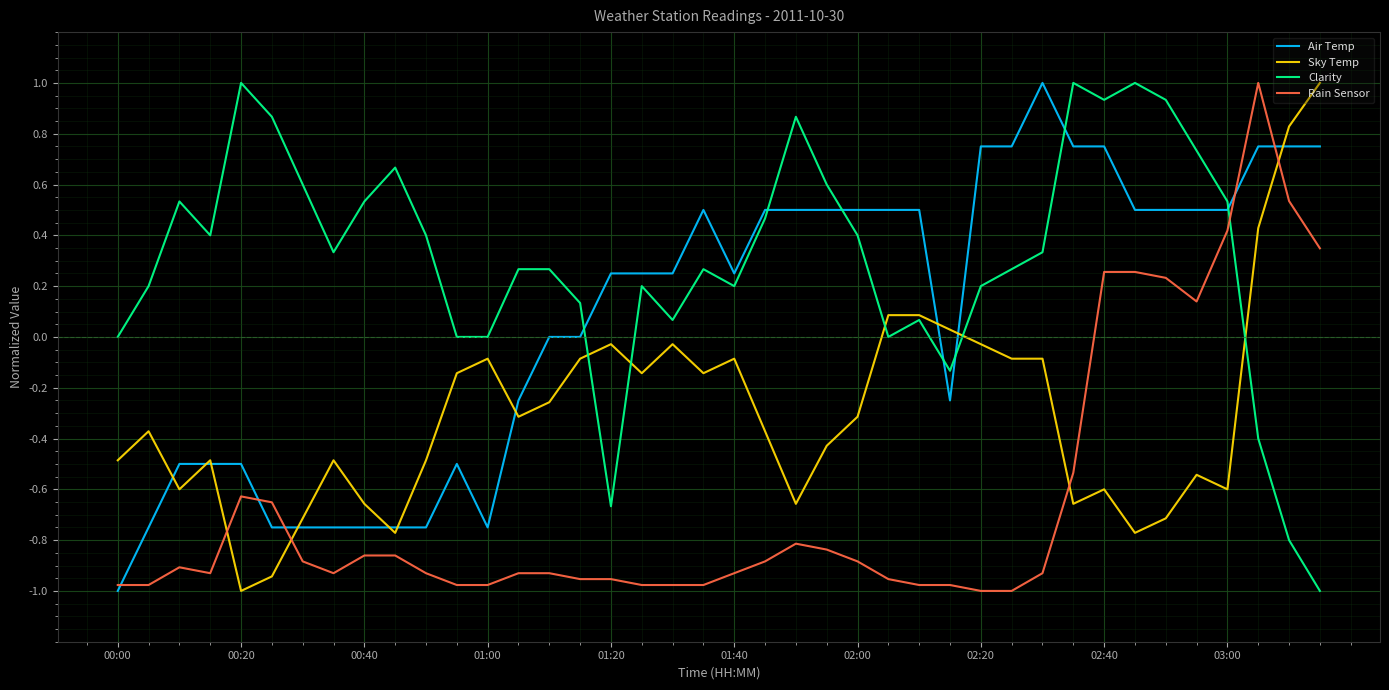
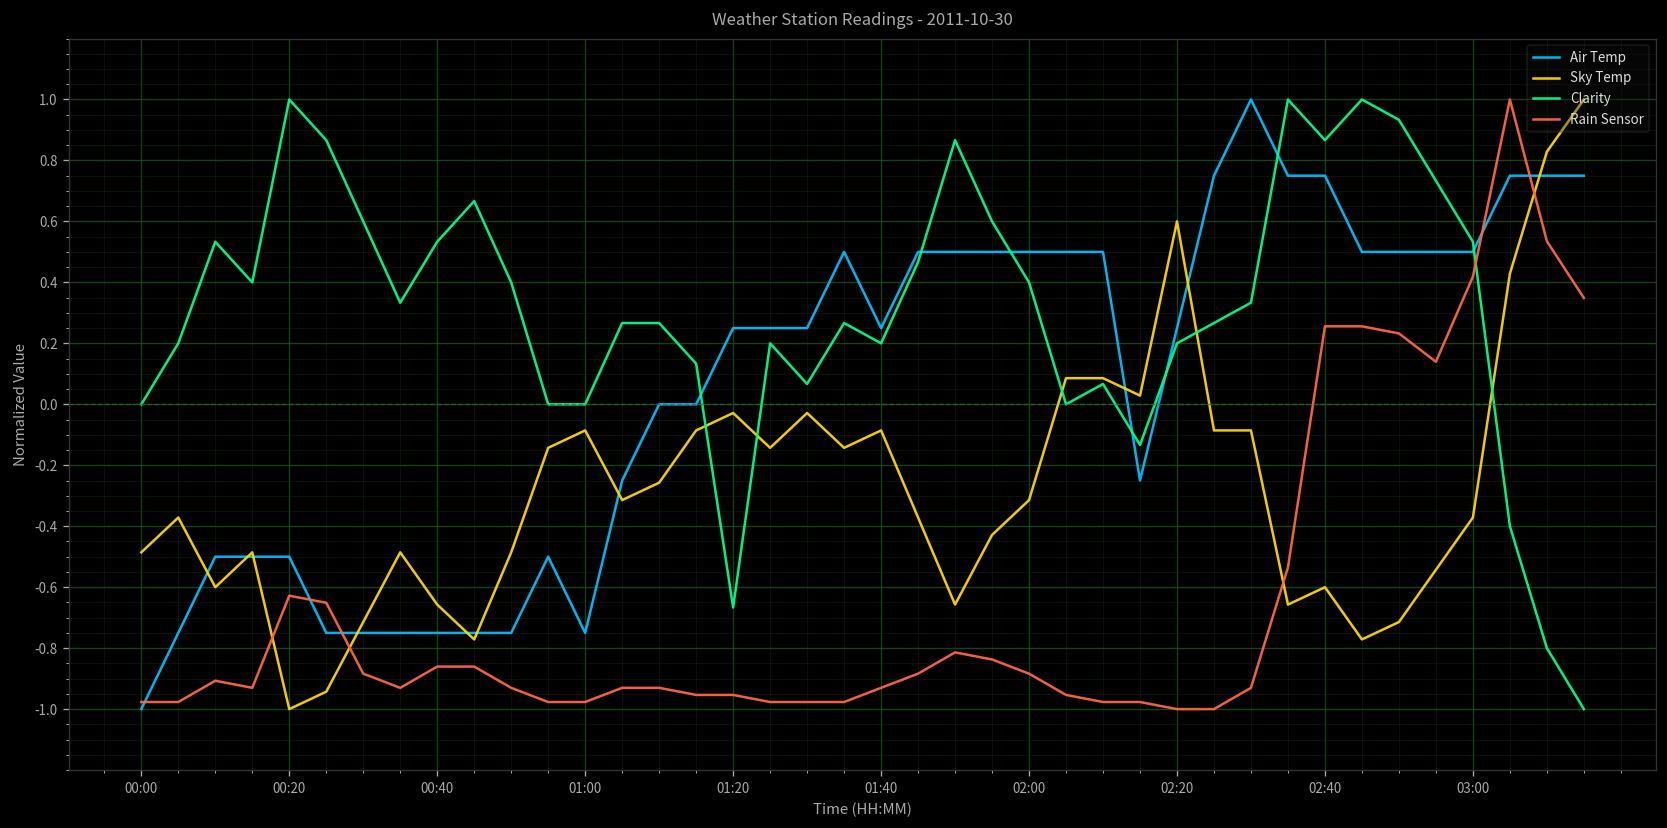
  {
    "Air Temp": {
      "00:00": -1.00,
      "00:20": -0.50,
      "00:40": -0.75,
      "01:00": -0.75,
      "01:20": 0.25,
      "01:40": 0.25,
      "02:00": 0.50,
-     "02:20": 0.75,
+     "02:20": 0.25,
      "02:40": 0.75,
      "03:00": 0.50
    },
    "Sky Temp": {
      "00:00": -0.49,
      "00:20": -1.00,
      "00:40": -0.66,
      "01:00": -0.09,
      "01:20": -0.03,
      "01:40": -0.09,
      "02:00": -0.31,
-     "02:20": -0.03,
+     "02:20": 0.60,
      "02:40": -0.60,
-     "03:00": -0.60
+     "03:00": -0.37
    },
    "Clarity": {
      "00:00": 0.00,
      "00:20": 1.00,
      "00:40": 0.53,
      "01:00": 0.00,
      "01:20": -0.67,
      "01:40": 0.20,
      "02:00": 0.40,
      "02:20": 0.20,
-     "02:40": 0.93,
+     "02:40": 0.87,
      "03:00": 0.53
    },
    "Rain Sensor": {
      "00:00": -0.98,
      "00:20": -0.63,
      "00:40": -0.86,
      "01:00": -0.98,
      "01:20": -0.95,
      "01:40": -0.93,
      "02:00": -0.88,
      "02:20": -1.00,
      "02:40": 0.26,
      "03:00": 0.42
    }
  }
